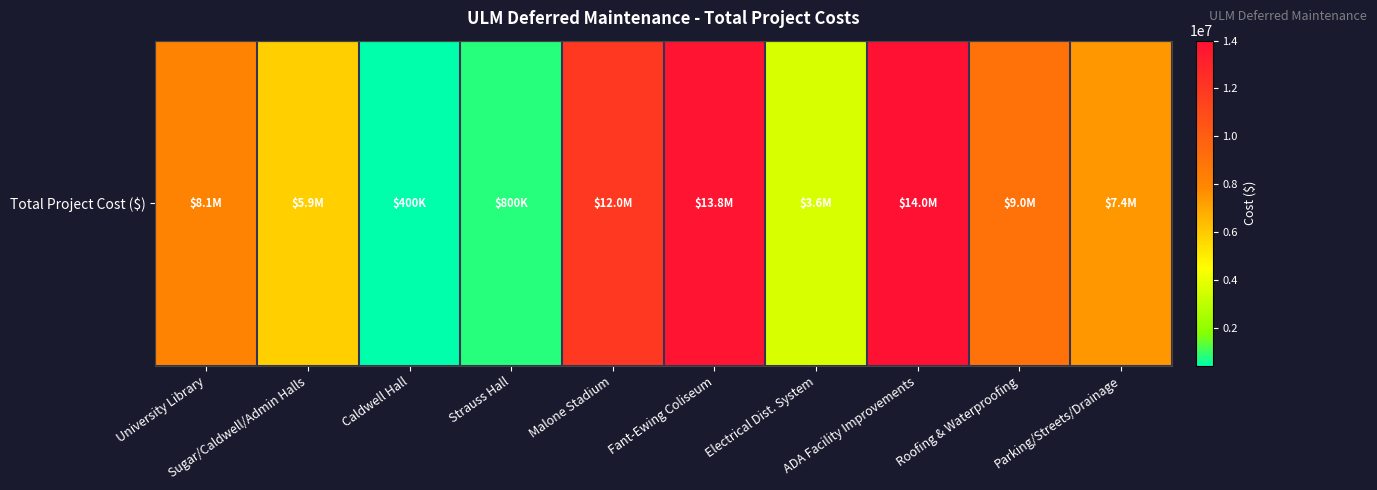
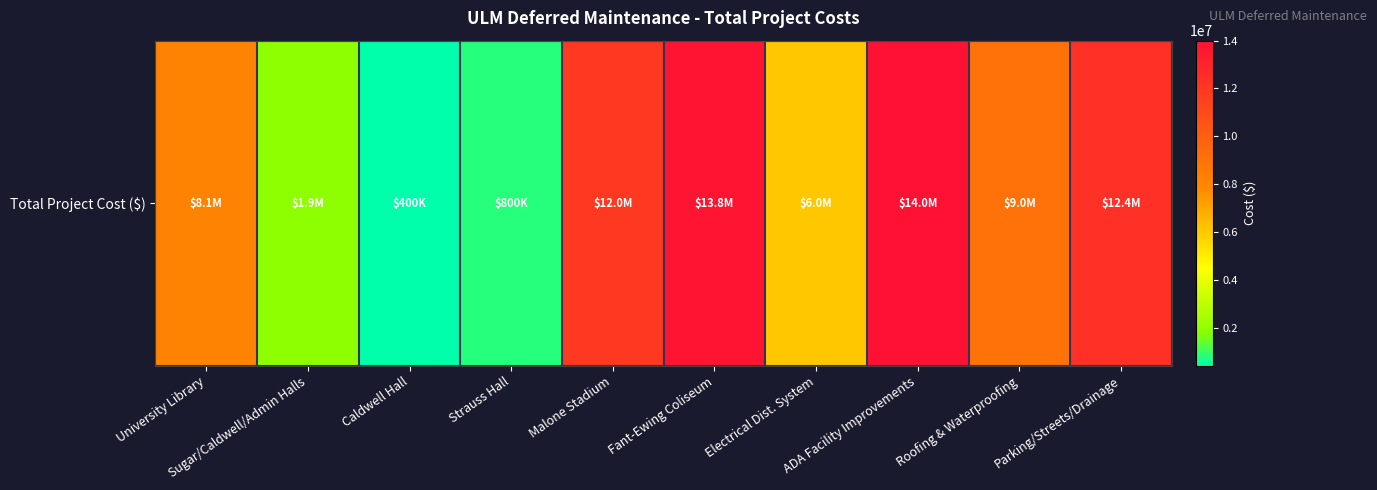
  {
    "Total Project Cost ($)": {
      "University Library": "$8.1M",
-     "Sugar/Caldwell/Admin Halls": "$5.9M",
+     "Sugar/Caldwell/Admin Halls": "$1.9M",
      "Caldwell Hall": "$400K",
      "Strauss Hall": "$800K",
      "Malone Stadium": "$12.0M",
      "Fant-Ewing Coliseum": "$13.8M",
-     "Electrical Dist. System": "$3.6M",
+     "Electrical Dist. System": "$6.0M",
      "ADA Facility Improvements": "$14.0M",
      "Roofing & Waterproofing": "$9.0M",
-     "Parking/Streets/Drainage": "$7.4M"
+     "Parking/Streets/Drainage": "$12.4M"
    }
  }
